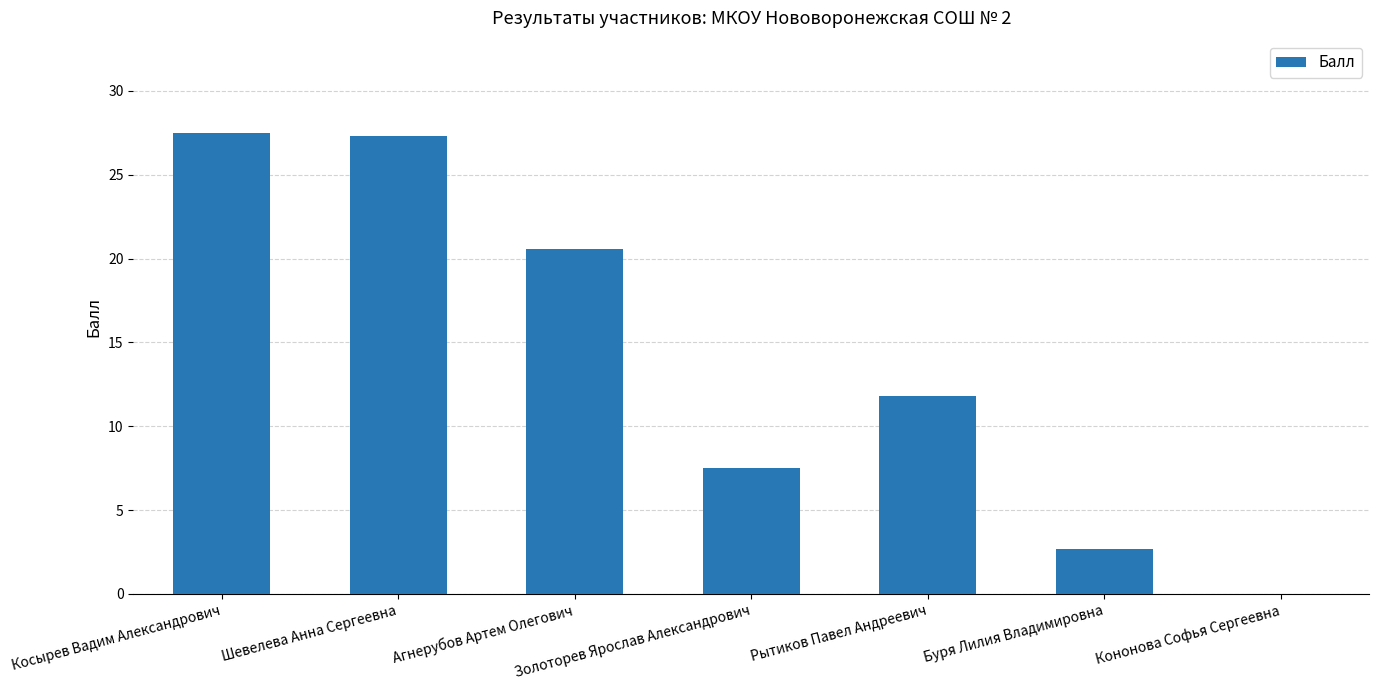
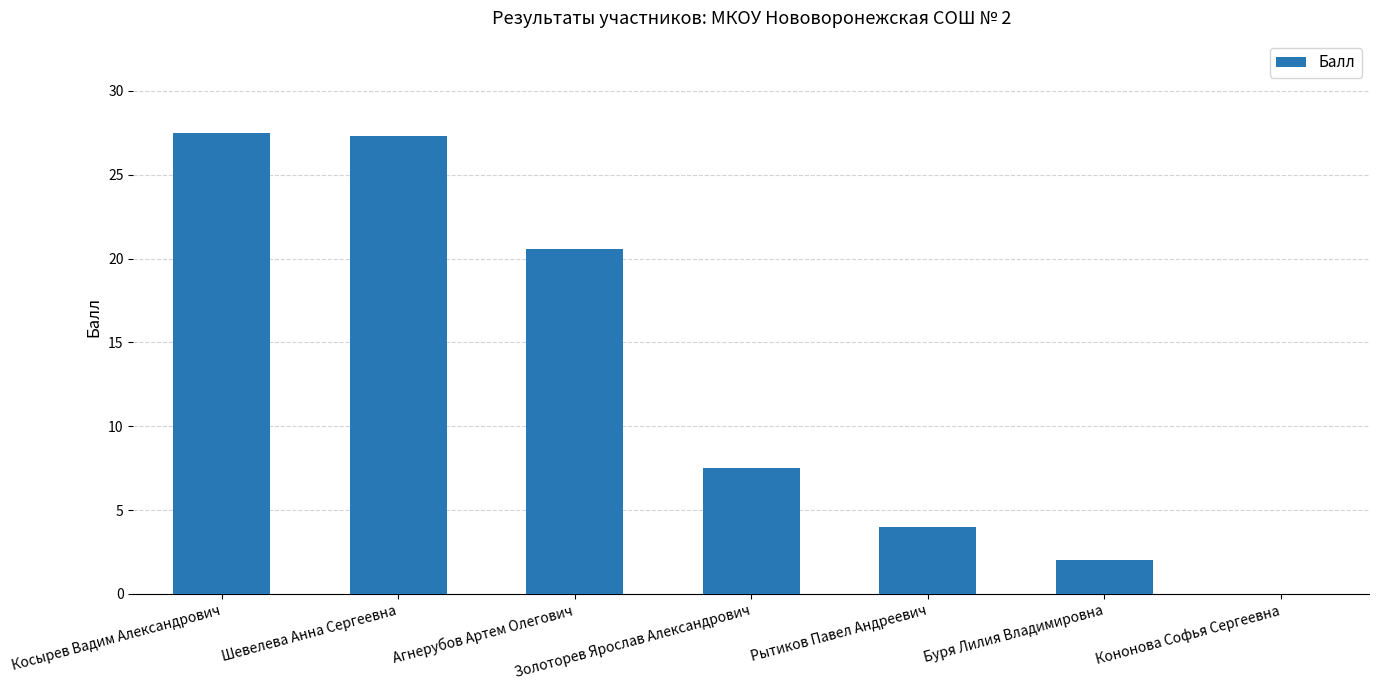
  {
    "Косырев Вадим Александрович": 27.5,
    "Шевелева Анна Сергеевна": 27.3,
    "Агнерубов Артем Олегович": 20.6,
    "Золоторев Ярослав Александрович": 7.5,
-   "Рытиков Павел Андреевич": 11.8,
-   "Буря Лилия Владимировна": 2.7,
+   "Рытиков Павел Андреевич": 4.0,
+   "Буря Лилия Владимировна": 2.0,
    "Кононова Софья Сергеевна": 0.0
  }
